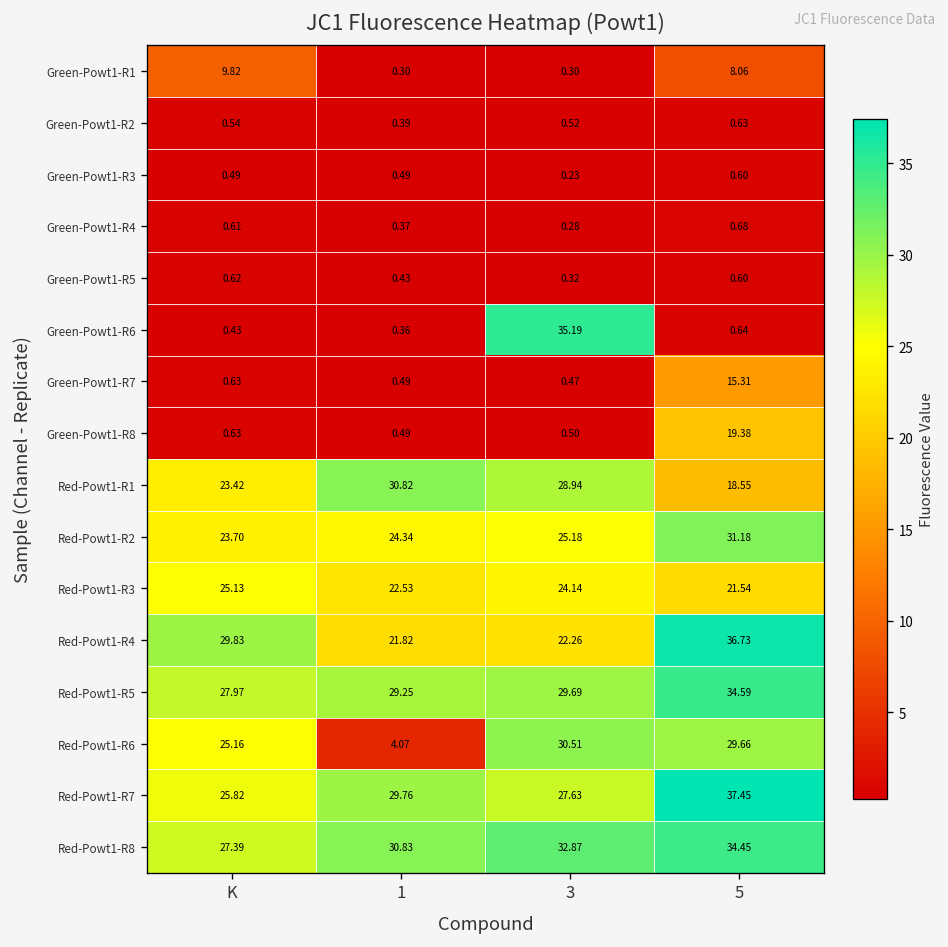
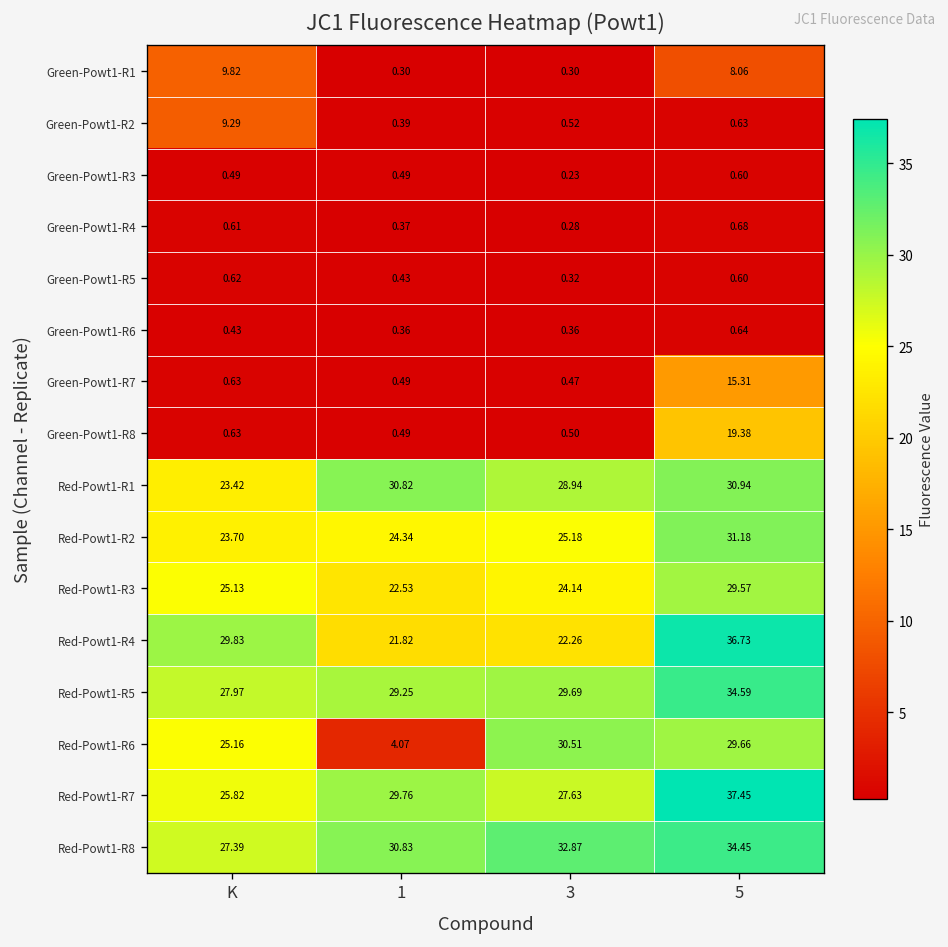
  {
    "Green-Powt1-R1": {
      "K": 9.82,
      "1": 0.30,
      "3": 0.30,
      "5": 8.06
    },
    "Green-Powt1-R2": {
-     "K": 0.54,
+     "K": 9.29,
      "1": 0.39,
      "3": 0.52,
      "5": 0.63
    },
    "Green-Powt1-R3": {
      "K": 0.49,
      "1": 0.49,
      "3": 0.23,
      "5": 0.60
    },
    "Green-Powt1-R4": {
      "K": 0.61,
      "1": 0.37,
      "3": 0.28,
      "5": 0.68
    },
    "Green-Powt1-R5": {
      "K": 0.62,
      "1": 0.43,
      "3": 0.32,
      "5": 0.60
    },
    "Green-Powt1-R6": {
      "K": 0.43,
      "1": 0.36,
-     "3": 35.19,
+     "3": 0.36,
      "5": 0.64
    },
    "Green-Powt1-R7": {
      "K": 0.63,
      "1": 0.49,
      "3": 0.47,
      "5": 15.31
    },
    "Green-Powt1-R8": {
      "K": 0.63,
      "1": 0.49,
      "3": 0.50,
      "5": 19.38
    },
    "Red-Powt1-R1": {
      "K": 23.42,
      "1": 30.82,
      "3": 28.94,
-     "5": 18.55
+     "5": 30.94
    },
    "Red-Powt1-R2": {
      "K": 23.70,
      "1": 24.34,
      "3": 25.18,
      "5": 31.18
    },
    "Red-Powt1-R3": {
      "K": 25.13,
      "1": 22.53,
      "3": 24.14,
-     "5": 21.54
+     "5": 29.57
    },
    "Red-Powt1-R4": {
      "K": 29.83,
      "1": 21.82,
      "3": 22.26,
      "5": 36.73
    },
    "Red-Powt1-R5": {
      "K": 27.97,
      "1": 29.25,
      "3": 29.69,
      "5": 34.59
    },
    "Red-Powt1-R6": {
      "K": 25.16,
      "1": 4.07,
      "3": 30.51,
      "5": 29.66
    },
    "Red-Powt1-R7": {
      "K": 25.82,
      "1": 29.76,
      "3": 27.63,
      "5": 37.45
    },
    "Red-Powt1-R8": {
      "K": 27.39,
      "1": 30.83,
      "3": 32.87,
      "5": 34.45
    }
  }
